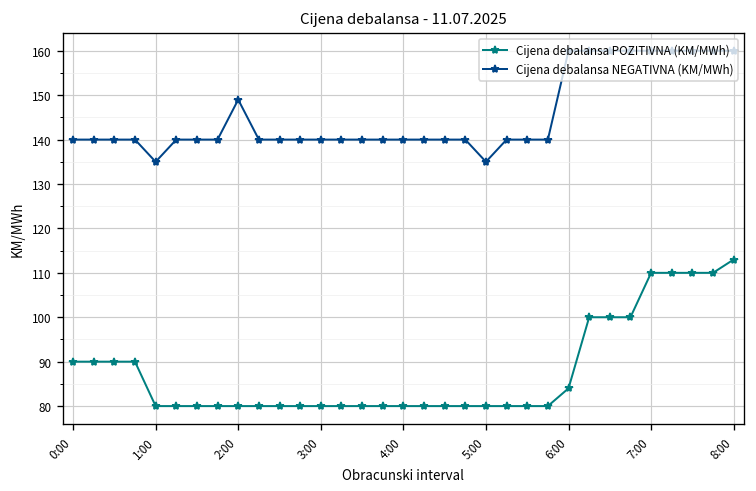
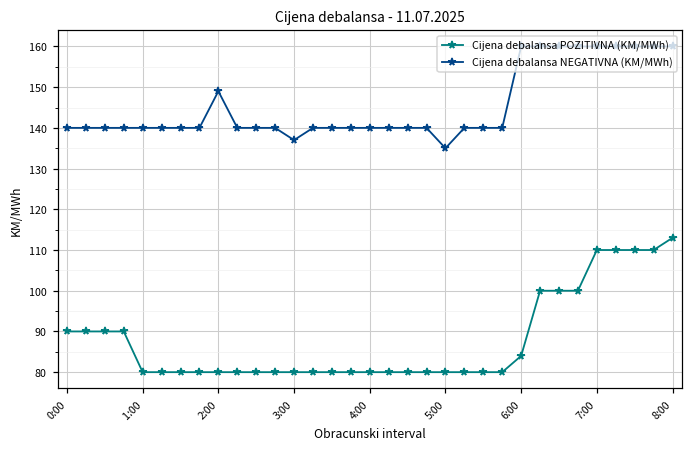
  {
    "Cijena debalansa POZITIVNA (KM/MWh)": {
      "0:00": 90,
      "1:00": 80,
      "2:00": 80,
      "3:00": 80,
      "4:00": 80,
      "5:00": 80,
      "6:00": 84,
      "7:00": 110,
      "8:00": 113
    },
    "Cijena debalansa NEGATIVNA (KM/MWh)": {
      "0:00": 140,
-     "1:00": 135,
+     "1:00": 140,
      "2:00": 149,
-     "3:00": 140,
+     "3:00": 137,
      "4:00": 140,
      "5:00": 135
    }
  }
